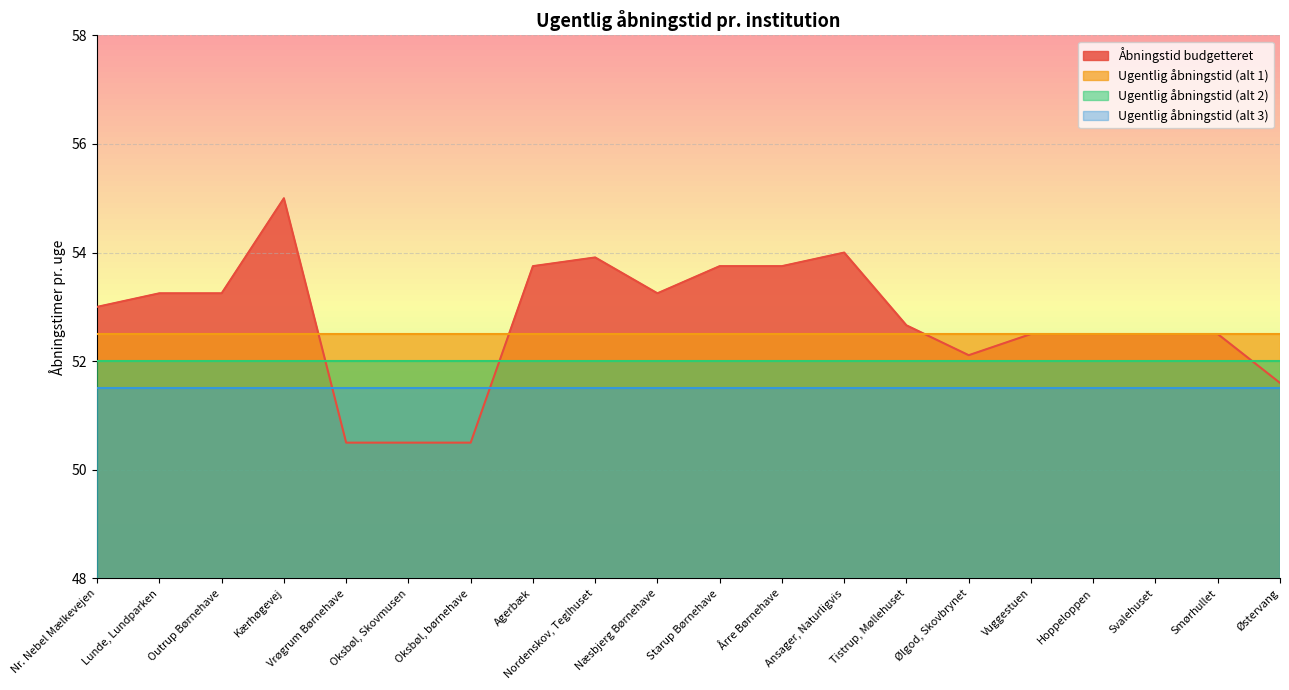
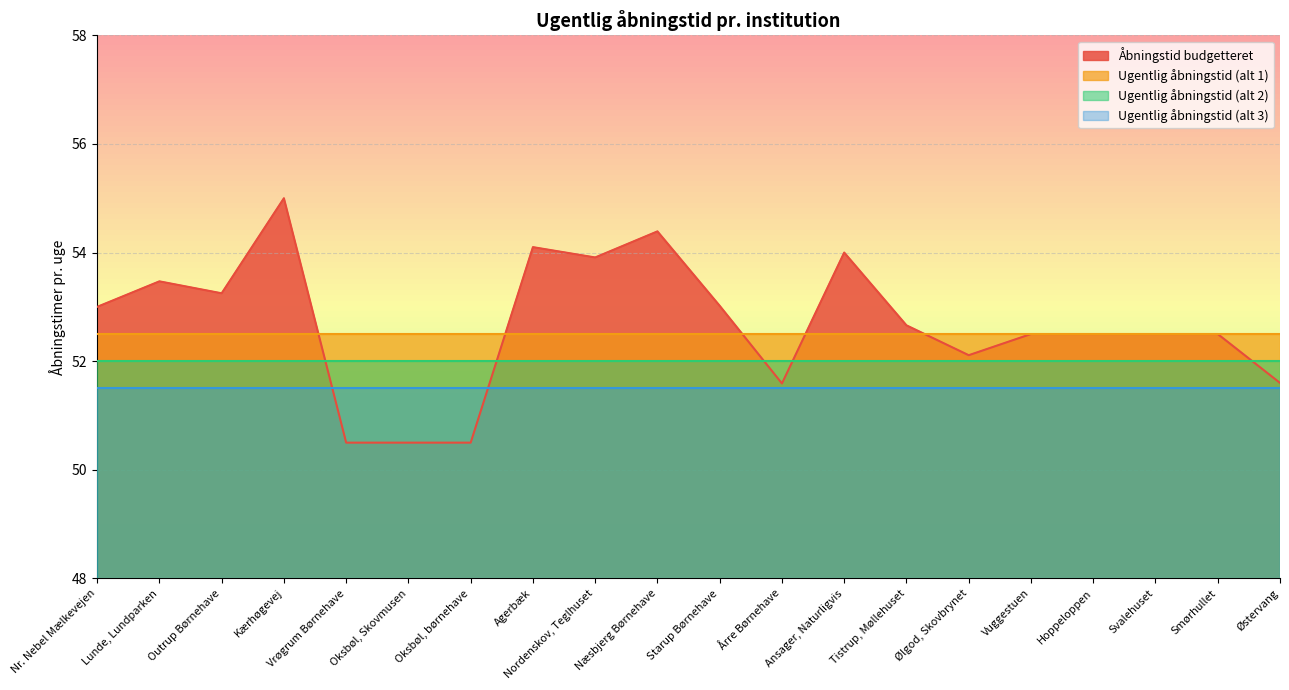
  {
    "Åbningstid budgetteret": {
      "Nr. Nebel Mælkevejen": 53.0,
-     "Lunde, Lundparken": 53.3,
+     "Lunde, Lundparken": 53.5,
      "Outrup Børnehave": 53.3,
      "Kærhøgevej": 55.0,
      "Vrøgrum Børnehave": 50.5,
      "Oksbøl, Skovmusen": 50.5,
      "Oksbøl, børnehave": 50.5,
-     "Agerbæk": 53.8,
+     "Agerbæk": 54.1,
      "Nordenskov, Teglhuset": 53.9,
-     "Næsbjerg Børnehave": 53.3,
-     "Starup Børnehave": 53.8,
-     "Årre Børnehave": 53.8,
+     "Næsbjerg Børnehave": 54.4,
+     "Starup Børnehave": 53.0,
+     "Årre Børnehave": 51.6,
      "Ansager, Naturligvis": 54.0,
      "Tistrup, Møllehuset": 52.7,
      "Ølgod, Skovbrynet": 52.1,
      "Østervang": 51.6
    },
    "Ugentlig åbningstid (alt 1)": {
      "Nr. Nebel Mælkevejen": 52.5,
      "Lunde, Lundparken": 52.5,
      "Outrup Børnehave": 52.5,
      "Kærhøgevej": 52.5,
      "Vrøgrum Børnehave": 52.5,
      "Oksbøl, Skovmusen": 52.5,
      "Oksbøl, børnehave": 52.5,
      "Agerbæk": 52.5,
      "Nordenskov, Teglhuset": 52.5,
      "Næsbjerg Børnehave": 52.5,
      "Starup Børnehave": 52.5,
      "Årre Børnehave": 52.5,
      "Ansager, Naturligvis": 52.5,
      "Tistrup, Møllehuset": 52.5,
      "Ølgod, Skovbrynet": 52.5,
      "Østervang": 52.5
    },
    "Ugentlig åbningstid (alt 2)": {
      "Nr. Nebel Mælkevejen": 52.0,
      "Lunde, Lundparken": 52.0,
      "Outrup Børnehave": 52.0,
      "Kærhøgevej": 52.0,
      "Vrøgrum Børnehave": 52.0,
      "Oksbøl, Skovmusen": 52.0,
      "Oksbøl, børnehave": 52.0,
      "Agerbæk": 52.0,
      "Nordenskov, Teglhuset": 52.0,
      "Næsbjerg Børnehave": 52.0,
      "Starup Børnehave": 52.0,
      "Årre Børnehave": 52.0,
      "Ansager, Naturligvis": 52.0,
      "Tistrup, Møllehuset": 52.0,
      "Ølgod, Skovbrynet": 52.0,
      "Vuggestuen": 52.0,
      "Hoppeloppen": 52.0,
      "Svalehuset": 52.0,
      "Smørhullet": 52.0,
      "Østervang": 52.0
    },
    "Ugentlig åbningstid (alt 3)": {
      "Nr. Nebel Mælkevejen": 51.5,
      "Lunde, Lundparken": 51.5,
      "Outrup Børnehave": 51.5,
      "Kærhøgevej": 51.5,
      "Vrøgrum Børnehave": 51.5,
      "Oksbøl, Skovmusen": 51.5,
      "Oksbøl, børnehave": 51.5,
      "Agerbæk": 51.5,
      "Nordenskov, Teglhuset": 51.5,
      "Næsbjerg Børnehave": 51.5,
      "Starup Børnehave": 51.5,
      "Årre Børnehave": 51.5,
      "Ansager, Naturligvis": 51.5,
      "Tistrup, Møllehuset": 51.5,
      "Ølgod, Skovbrynet": 51.5,
      "Vuggestuen": 51.5,
      "Hoppeloppen": 51.5,
      "Svalehuset": 51.5,
      "Smørhullet": 51.5,
      "Østervang": 51.5
    }
  }
